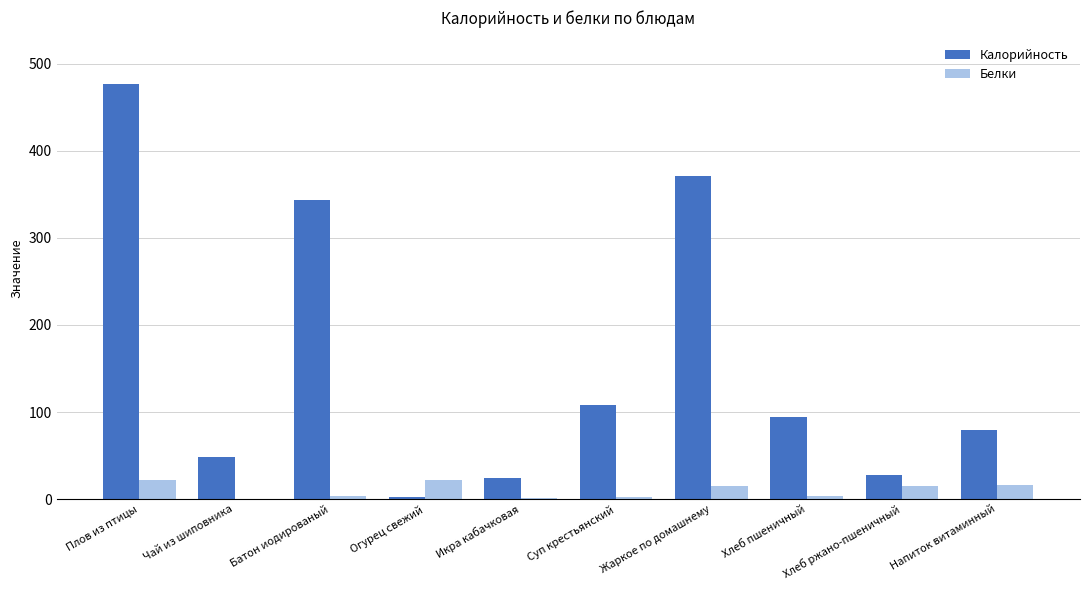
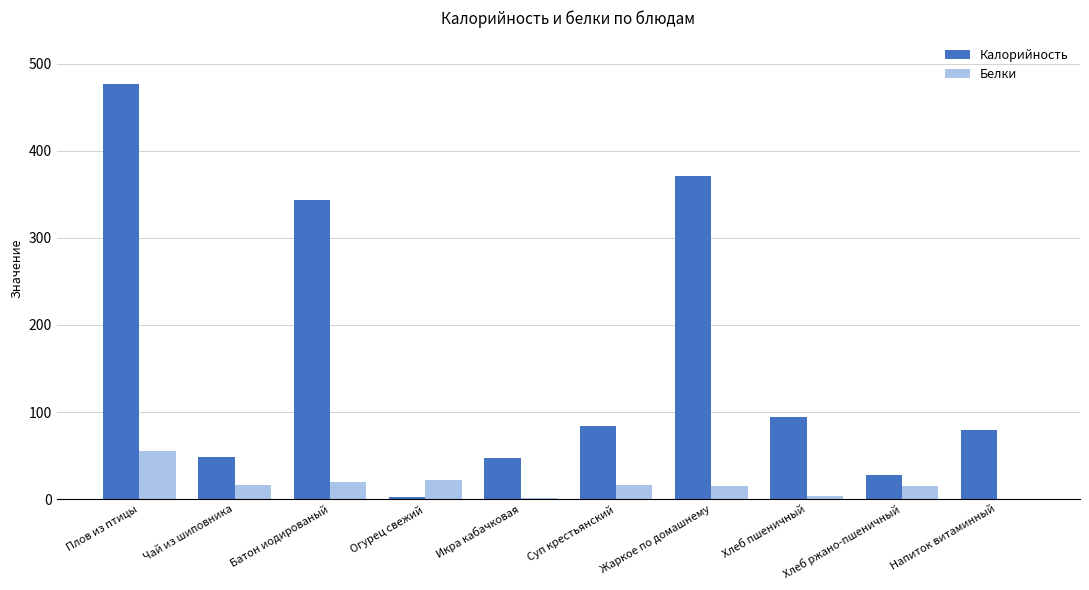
  {
    "Калорийность": {
      "Плов из птицы": 480,
      "Чай из шиповника": 50,
      "Батон иодированый": 340,
-     "Икра кабачковая": 20,
-     "Суп крестьянский": 110,
+     "Икра кабачковая": 50,
+     "Суп крестьянский": 80,
      "Жаркое по домашнему": 370,
      "Хлеб пшеничный": 90,
      "Хлеб ржано-пшеничный": 30,
      "Напиток витаминный": 80
    },
    "Белки": {
-     "Плов из птицы": 20,
-     "Чай из шиповника": 0,
-     "Батон иодированый": 0,
+     "Плов из птицы": 50,
+     "Чай из шиповника": 20,
+     "Батон иодированый": 20,
      "Огурец свежий": 20,
-     "Суп крестьянский": 0,
+     "Суп крестьянский": 20,
      "Жаркое по домашнему": 10,
      "Хлеб пшеничный": 0,
      "Хлеб ржано-пшеничный": 10,
-     "Напиток витаминный": 20
+     "Напиток витаминный": 0
    }
  }
